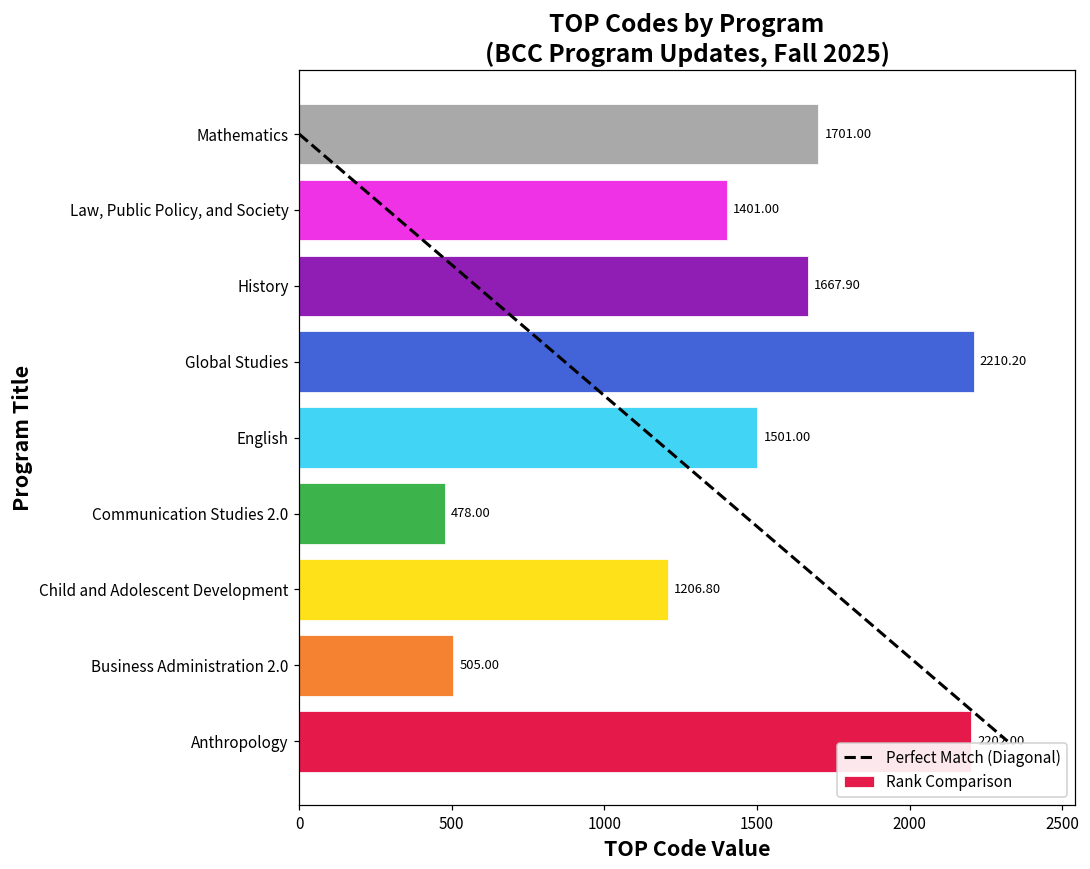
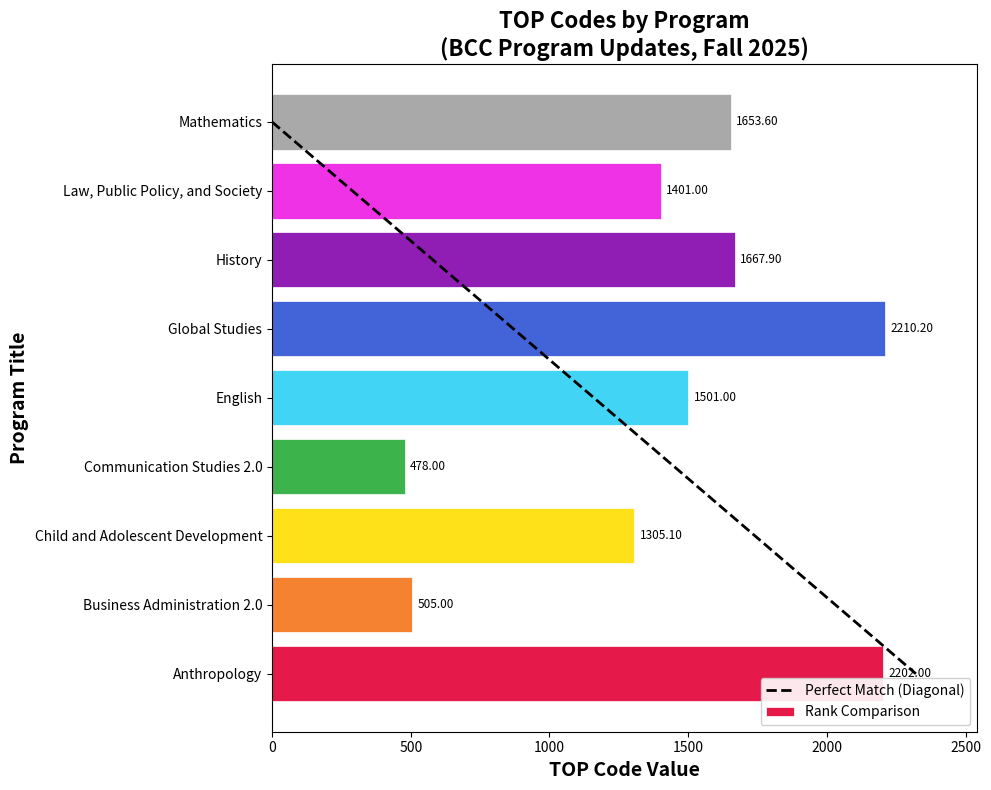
  {
    "Rank Comparison": {
-     "Mathematics": 1701.00,
+     "Mathematics": 1653.60,
      "Law, Public Policy, and Society": 1401.00,
      "History": 1667.90,
      "Global Studies": 2210.20,
      "English": 1501.00,
      "Communication Studies 2.0": 478.00,
-     "Child and Adolescent Development": 1206.80,
+     "Child and Adolescent Development": 1305.10,
      "Business Administration 2.0": 505.00
    }
  }
